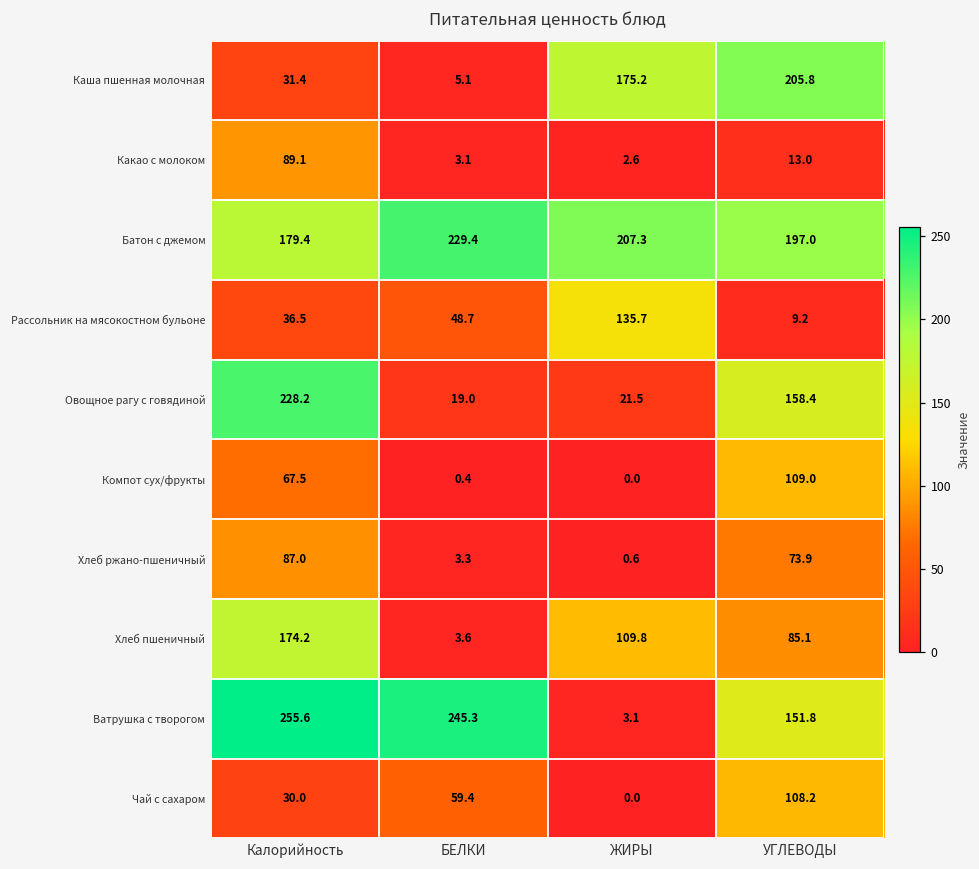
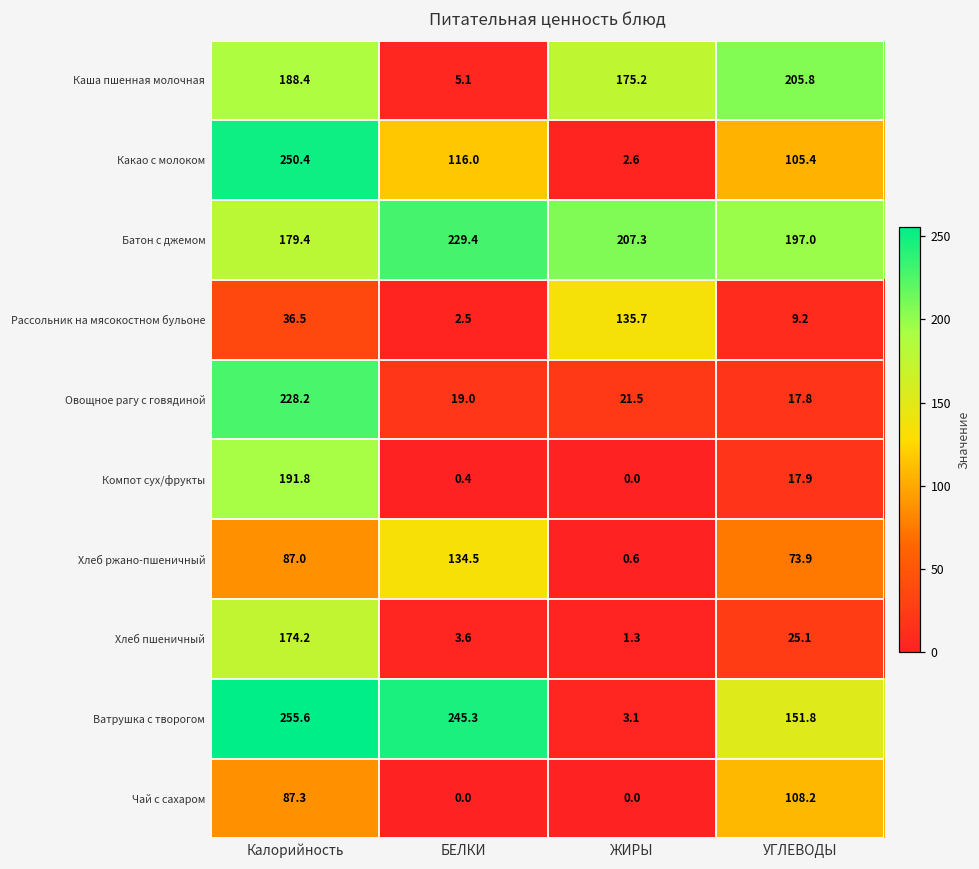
  {
    "Каша пшенная молочная": {
-     "Калорийность": 31.4,
+     "Калорийность": 188.4,
      "БЕЛКИ": 5.1,
      "ЖИРЫ": 175.2,
      "УГЛЕВОДЫ": 205.8
    },
    "Какао с молоком": {
-     "Калорийность": 89.1,
-     "БЕЛКИ": 3.1,
+     "Калорийность": 250.4,
+     "БЕЛКИ": 116.0,
      "ЖИРЫ": 2.6,
-     "УГЛЕВОДЫ": 13.0
+     "УГЛЕВОДЫ": 105.4
    },
    "Батон с джемом": {
      "Калорийность": 179.4,
      "БЕЛКИ": 229.4,
      "ЖИРЫ": 207.3,
      "УГЛЕВОДЫ": 197.0
    },
    "Рассольник на мясокостном бульоне": {
      "Калорийность": 36.5,
-     "БЕЛКИ": 48.7,
+     "БЕЛКИ": 2.5,
      "ЖИРЫ": 135.7,
      "УГЛЕВОДЫ": 9.2
    },
    "Овощное рагу с говядиной": {
      "Калорийность": 228.2,
      "БЕЛКИ": 19.0,
      "ЖИРЫ": 21.5,
-     "УГЛЕВОДЫ": 158.4
+     "УГЛЕВОДЫ": 17.8
    },
    "Компот сух/фрукты": {
-     "Калорийность": 67.5,
+     "Калорийность": 191.8,
      "БЕЛКИ": 0.4,
      "ЖИРЫ": 0.0,
-     "УГЛЕВОДЫ": 109.0
+     "УГЛЕВОДЫ": 17.9
    },
    "Хлеб ржано-пшеничный": {
      "Калорийность": 87.0,
-     "БЕЛКИ": 3.3,
+     "БЕЛКИ": 134.5,
      "ЖИРЫ": 0.6,
      "УГЛЕВОДЫ": 73.9
    },
    "Хлеб пшеничный": {
      "Калорийность": 174.2,
      "БЕЛКИ": 3.6,
-     "ЖИРЫ": 109.8,
-     "УГЛЕВОДЫ": 85.1
+     "ЖИРЫ": 1.3,
+     "УГЛЕВОДЫ": 25.1
    },
    "Ватрушка с творогом": {
      "Калорийность": 255.6,
      "БЕЛКИ": 245.3,
      "ЖИРЫ": 3.1,
      "УГЛЕВОДЫ": 151.8
    },
    "Чай с сахаром": {
-     "Калорийность": 30.0,
-     "БЕЛКИ": 59.4,
+     "Калорийность": 87.3,
+     "БЕЛКИ": 0.0,
      "ЖИРЫ": 0.0,
      "УГЛЕВОДЫ": 108.2
    }
  }
